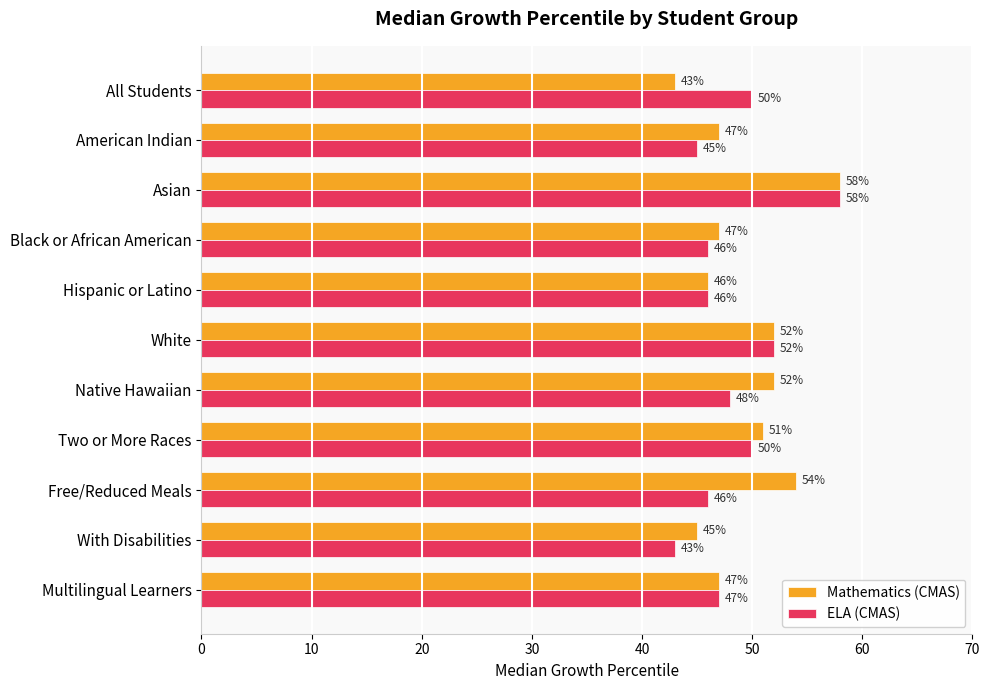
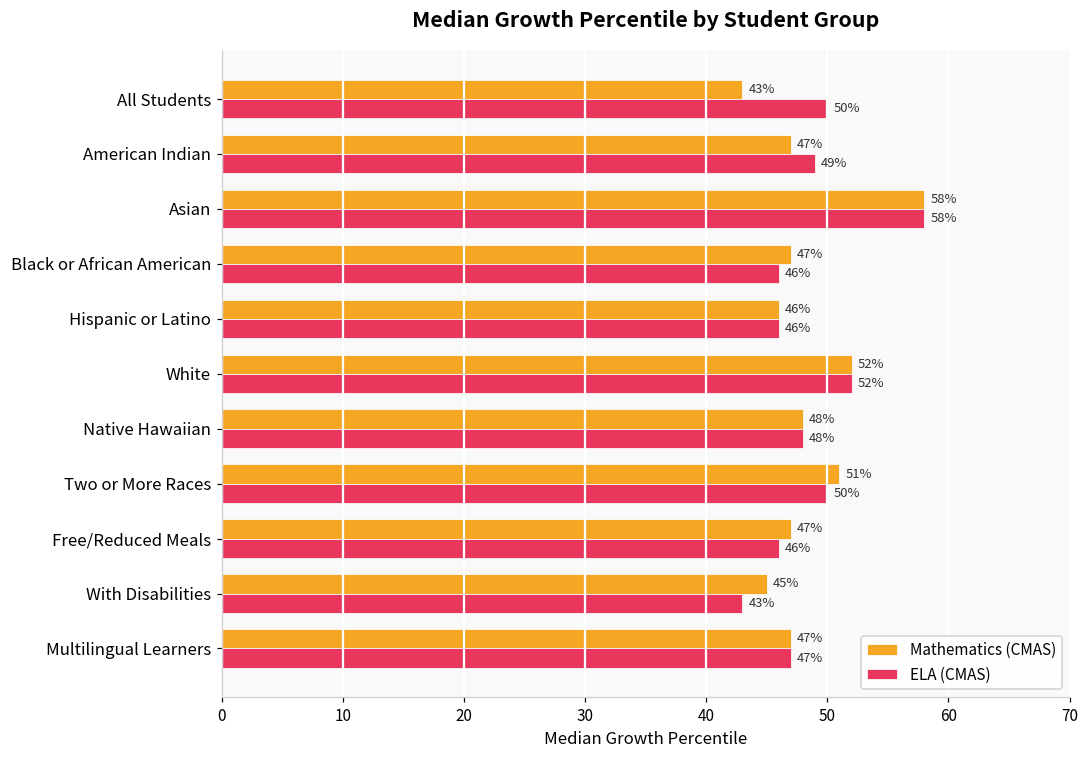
  {
    "Mathematics (CMAS)": {
      "All Students": "43%",
      "American Indian": "47%",
      "Asian": "58%",
      "Black or African American": "47%",
      "Hispanic or Latino": "46%",
      "White": "52%",
-     "Native Hawaiian": "52%",
+     "Native Hawaiian": "48%",
      "Two or More Races": "51%",
-     "Free/Reduced Meals": "54%",
+     "Free/Reduced Meals": "47%",
      "With Disabilities": "45%",
      "Multilingual Learners": "47%"
    },
    "ELA (CMAS)": {
      "All Students": "50%",
-     "American Indian": "45%",
+     "American Indian": "49%",
      "Asian": "58%",
      "Black or African American": "46%",
      "Hispanic or Latino": "46%",
      "White": "52%",
      "Native Hawaiian": "48%",
      "Two or More Races": "50%",
      "Free/Reduced Meals": "46%",
      "With Disabilities": "43%",
      "Multilingual Learners": "47%"
    }
  }
